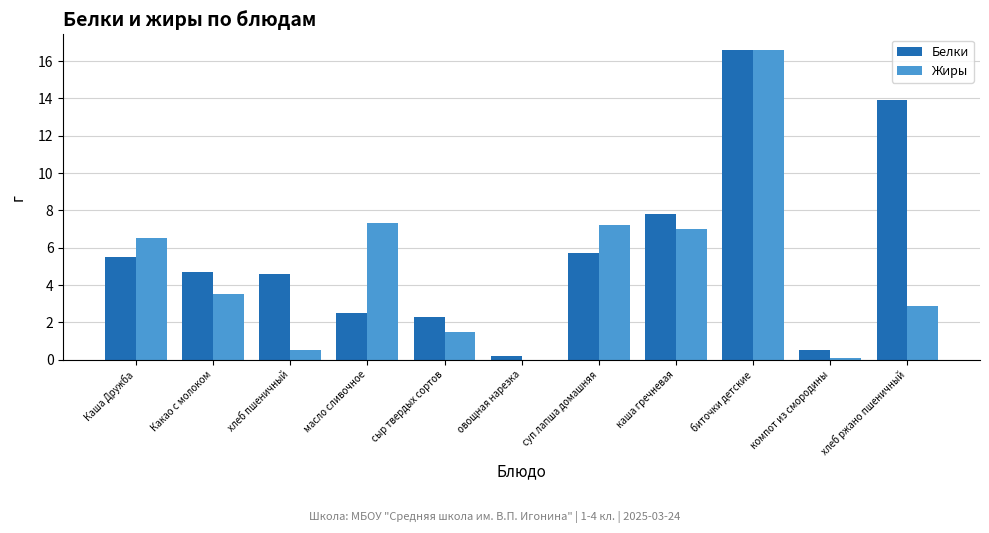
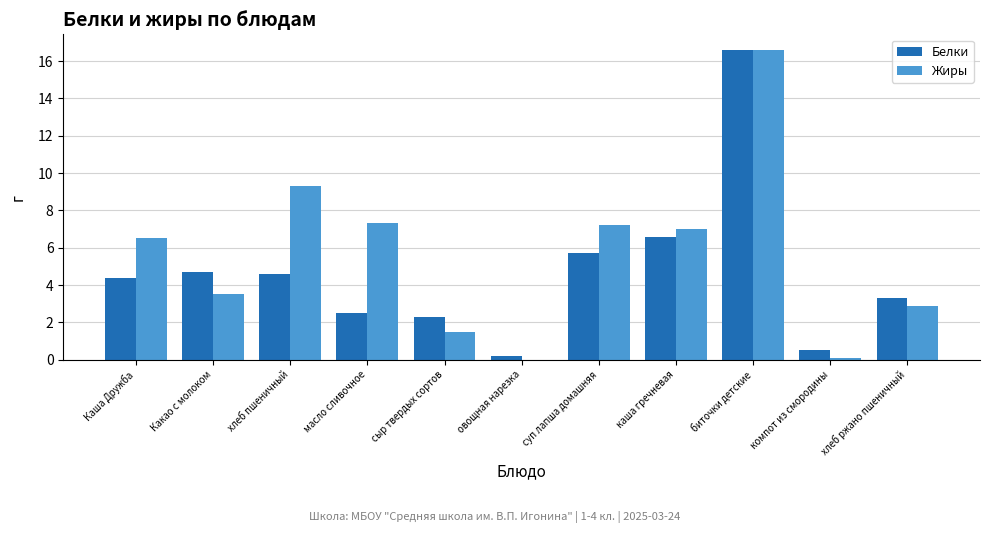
  {
    "Белки": {
-     "Каша Дружба": 5.5,
+     "Каша Дружба": 4.4,
      "Какао с молоком": 4.7,
      "хлеб пшеничный": 4.6,
      "масло сливочное": 2.5,
      "сыр твердых сортов": 2.3,
      "овощная нарезка": 0.2,
      "суп лапша домашняя": 5.7,
-     "каша гречневая": 7.8,
+     "каша гречневая": 6.6,
      "биточки детские": 16.6,
      "компот из смородины": 0.5,
-     "хлеб ржано пшеничный": 13.9
+     "хлеб ржано пшеничный": 3.3
    },
    "Жиры": {
      "Каша Дружба": 6.5,
      "Какао с молоком": 3.5,
-     "хлеб пшеничный": 0.5,
+     "хлеб пшеничный": 9.3,
      "масло сливочное": 7.3,
      "сыр твердых сортов": 1.5,
      "овощная нарезка": 0.0,
      "суп лапша домашняя": 7.2,
      "каша гречневая": 7.0,
      "биточки детские": 16.6,
      "хлеб ржано пшеничный": 2.9
    }
  }
